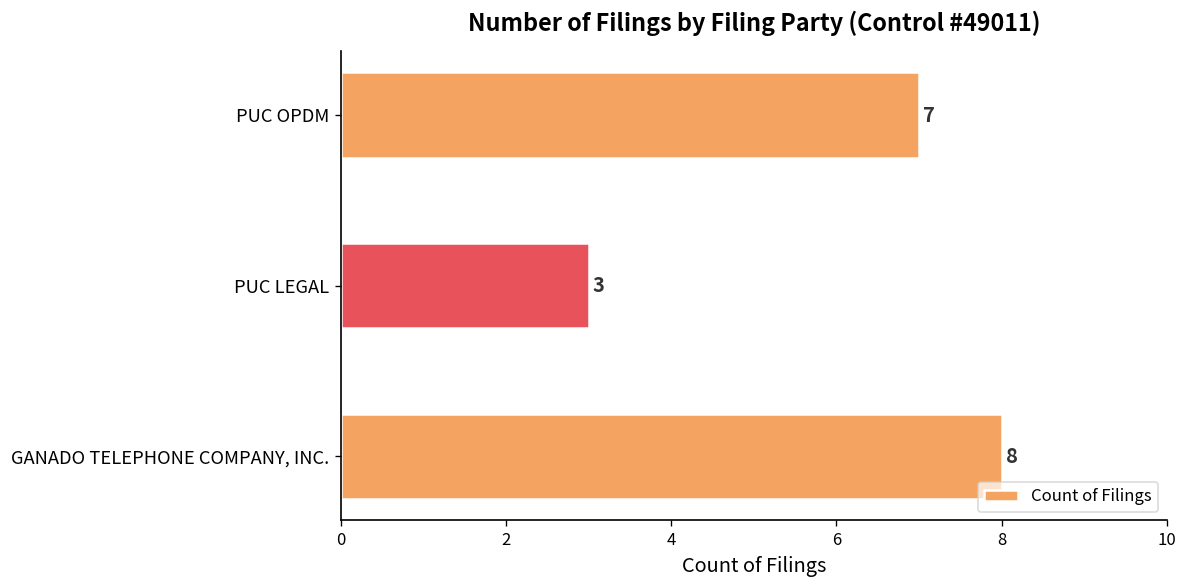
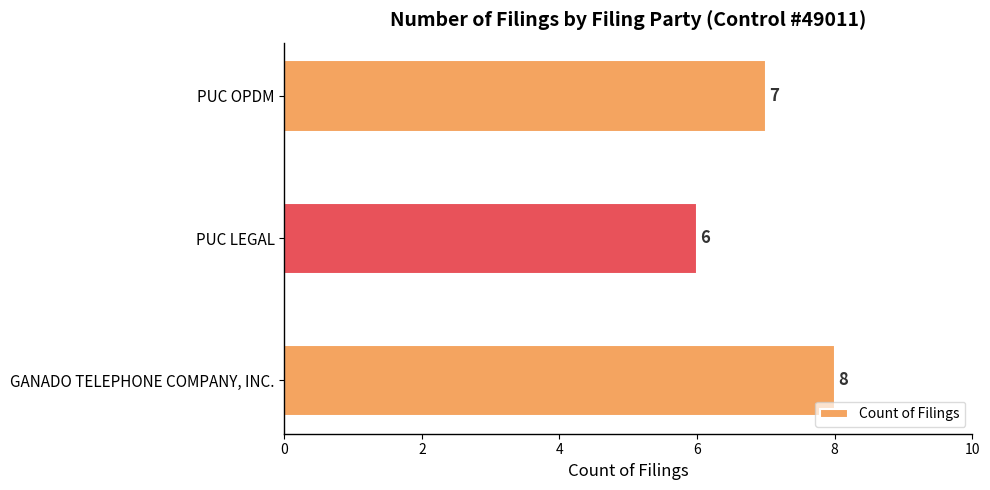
  {
    "PUC OPDM": 7,
-   "PUC LEGAL": 3,
+   "PUC LEGAL": 6,
    "GANADO TELEPHONE COMPANY, INC.": 8
  }
